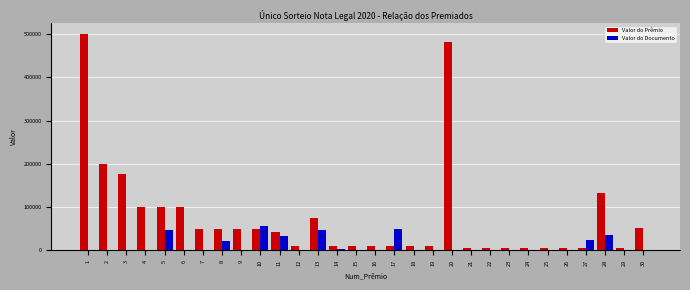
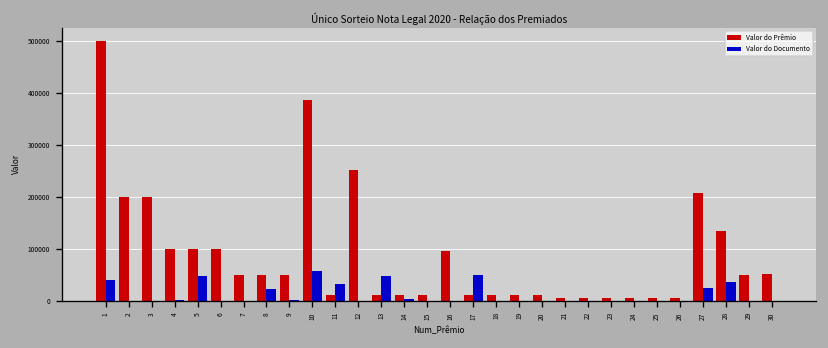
  {
    "Valor do Prêmio": {
      "1": 500000,
      "2": 200000,
-     "3": 180000,
+     "3": 200000,
      "4": 100000,
      "5": 100000,
      "6": 100000,
      "7": 50000,
      "8": 50000,
      "9": 50000,
-     "10": 50000,
-     "11": 40000,
-     "12": 10000,
-     "13": 80000,
+     "10": 390000,
+     "11": 10000,
+     "12": 250000,
+     "13": 10000,
      "14": 10000,
      "15": 10000,
-     "16": 10000,
+     "16": 90000,
      "17": 10000,
      "18": 10000,
      "19": 10000,
-     "20": 480000,
-     "27": 10000,
+     "20": 10000,
+     "27": 210000,
      "28": 130000,
-     "29": 10000,
+     "29": 50000,
      "30": 50000
    },
    "Valor do Documento": {
-     "1": 0,
+     "1": 40000,
      "5": 50000,
      "8": 20000,
      "10": 60000,
      "11": 30000,
      "13": 50000,
      "17": 50000,
      "27": 20000,
      "28": 40000
    }
  }
